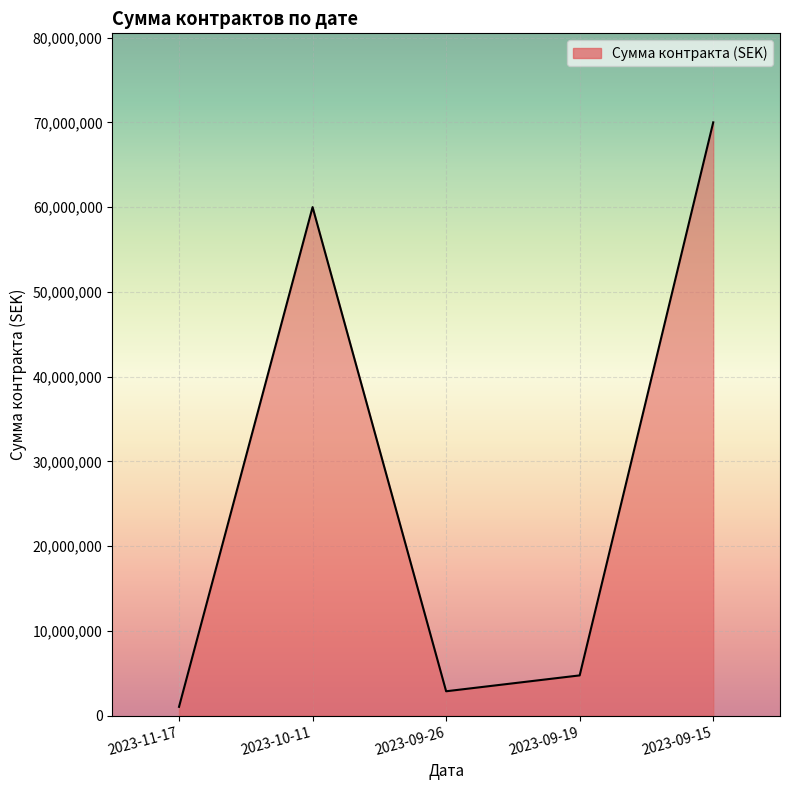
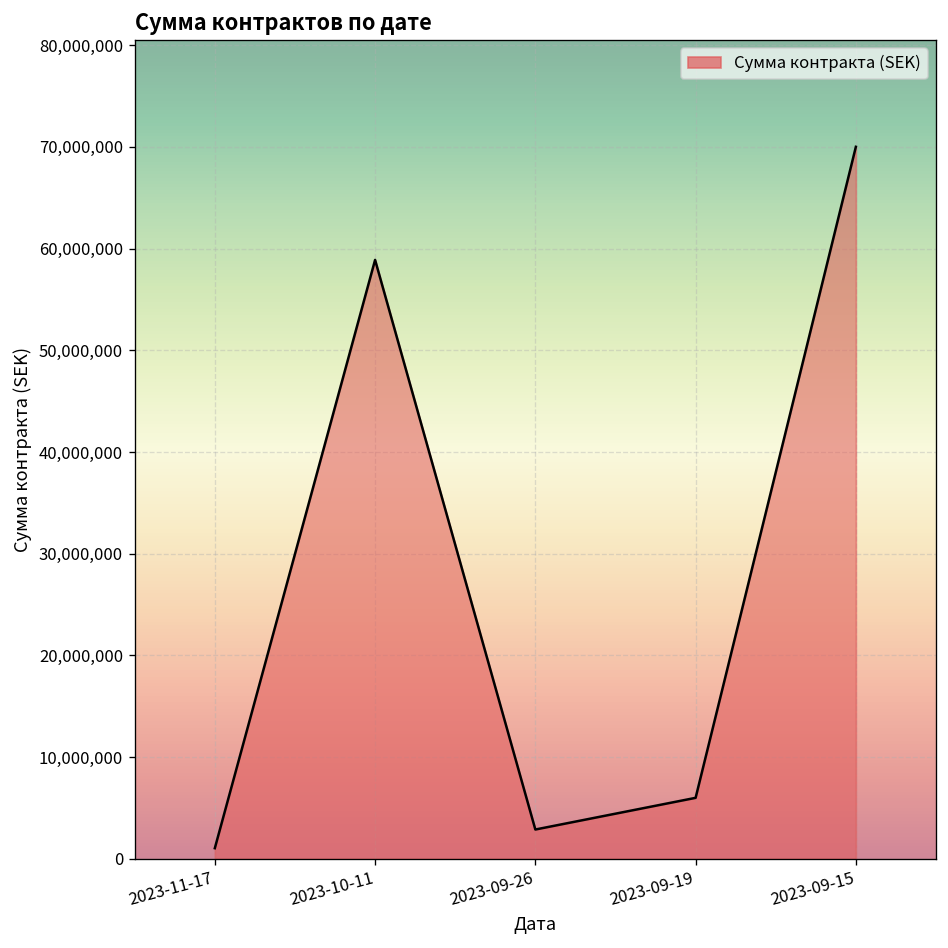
  {
    "2023-11-17": "1,000,000",
-   "2023-10-11": "60,000,000",
+   "2023-10-11": "59,000,000",
    "2023-09-26": "3,000,000",
-   "2023-09-19": "5,000,000",
+   "2023-09-19": "6,000,000",
    "2023-09-15": "70,000,000"
  }
